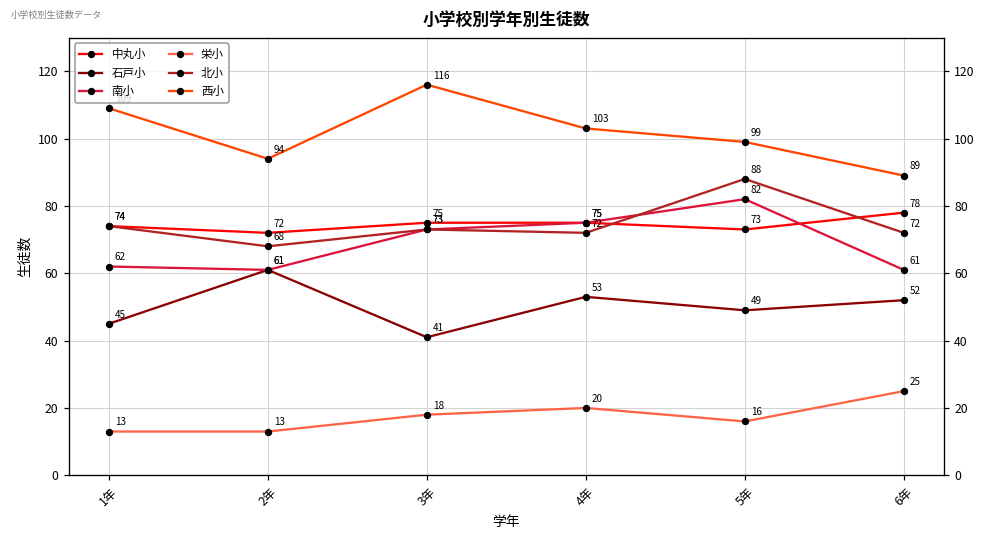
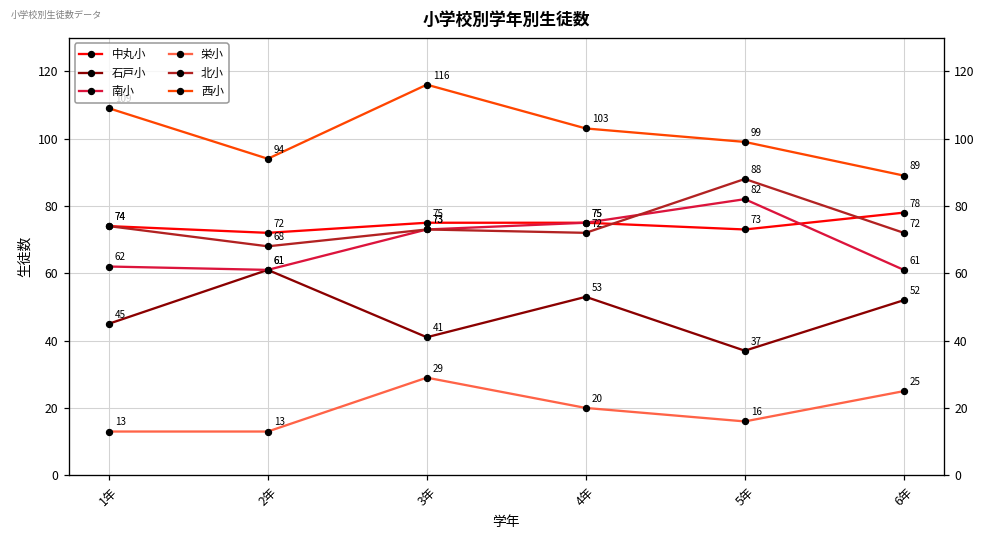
  {
    "中丸小": {
      "2年": 72,
      "5年": 73,
      "6年": 78
    },
    "石戸小": {
      "1年": 45,
      "3年": 41,
      "4年": 53,
-     "5年": 49,
+     "5年": 37,
      "6年": 52
    },
    "栄小": {
      "1年": 13,
      "2年": 13,
-     "3年": 18,
+     "3年": 29,
      "4年": 20,
      "5年": 16,
      "6年": 25
    },
    "西小": {
      "2年": 94,
      "3年": 116,
      "4年": 103,
      "5年": 99,
      "6年": 89
    }
  }
